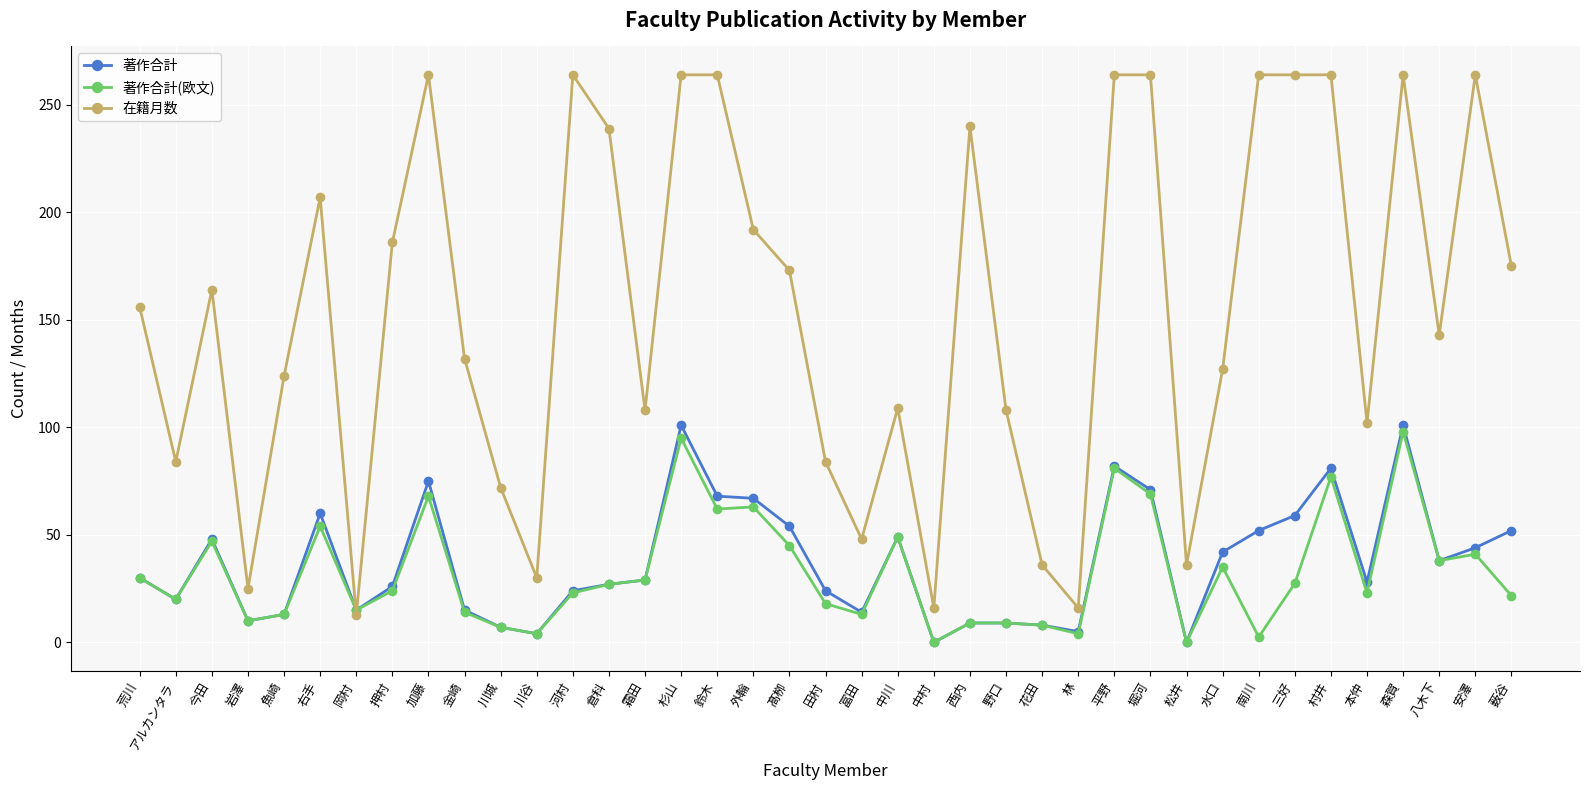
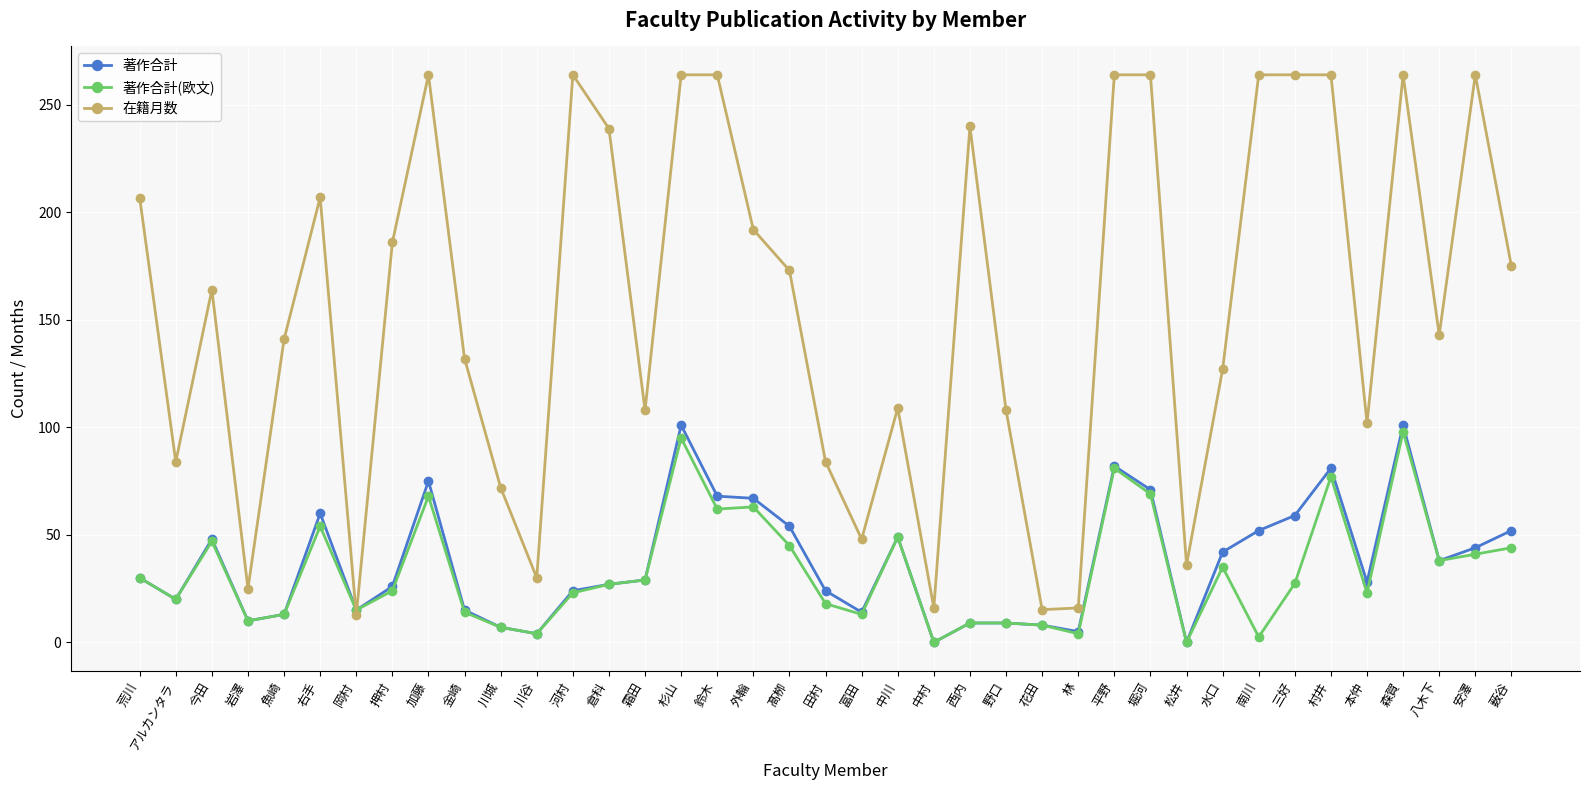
  {
    "著作合計": {
      "右手": 60,
      "押村": 26,
      "加藤": 75,
      "杉山": 101,
      "鈴木": 68,
      "外輪": 67,
      "髙栁": 54,
      "田村": 24,
      "堀河": 71,
      "水口": 42,
      "南川": 52,
      "三好": 59,
      "村井": 81,
      "本仲": 28,
      "森賀": 101,
      "安澤": 44,
      "薮谷": 52
    },
    "著作合計(欧文)": {
      "右手": 54,
      "押村": 24,
      "加藤": 68,
      "杉山": 95,
      "鈴木": 62,
      "外輪": 63,
      "髙栁": 45,
      "田村": 18,
      "堀河": 69,
      "水口": 35,
      "南川": 3,
      "三好": 27,
      "村井": 77,
      "本仲": 23,
      "森賀": 98,
      "安澤": 41,
-     "薮谷": 22
+     "薮谷": 44
    },
    "在籍月数": {
-     "荒川": 156,
+     "荒川": 207,
      "アルカンタラ": 84,
      "今田": 164,
      "岩澤": 25,
-     "魚崎": 124,
+     "魚崎": 141,
      "右手": 207,
      "岡村": 13,
      "押村": 186,
      "加藤": 264,
      "金崎": 132,
      "川城": 72,
      "川谷": 30,
      "河村": 264,
      "倉科": 239,
      "霜田": 108,
      "杉山": 264,
      "鈴木": 264,
      "外輪": 192,
      "髙栁": 173,
      "田村": 84,
      "冨田": 48,
      "中川": 109,
      "中村": 16,
      "西内": 240,
      "野口": 108,
-     "花田": 36,
+     "花田": 15,
      "林": 16,
      "平野": 264,
      "堀河": 264,
      "松井": 36,
      "水口": 127,
      "南川": 264,
      "三好": 264,
      "村井": 264,
      "本仲": 102,
      "森賀": 264,
      "八木下": 143,
      "安澤": 264,
      "薮谷": 175
    }
  }
